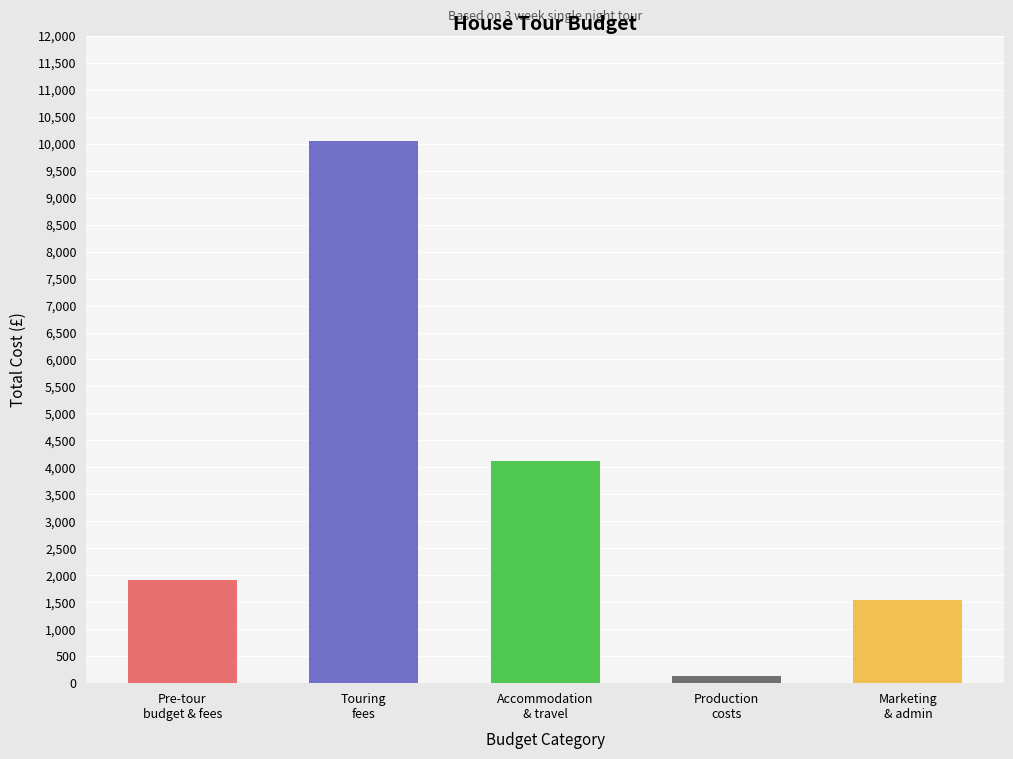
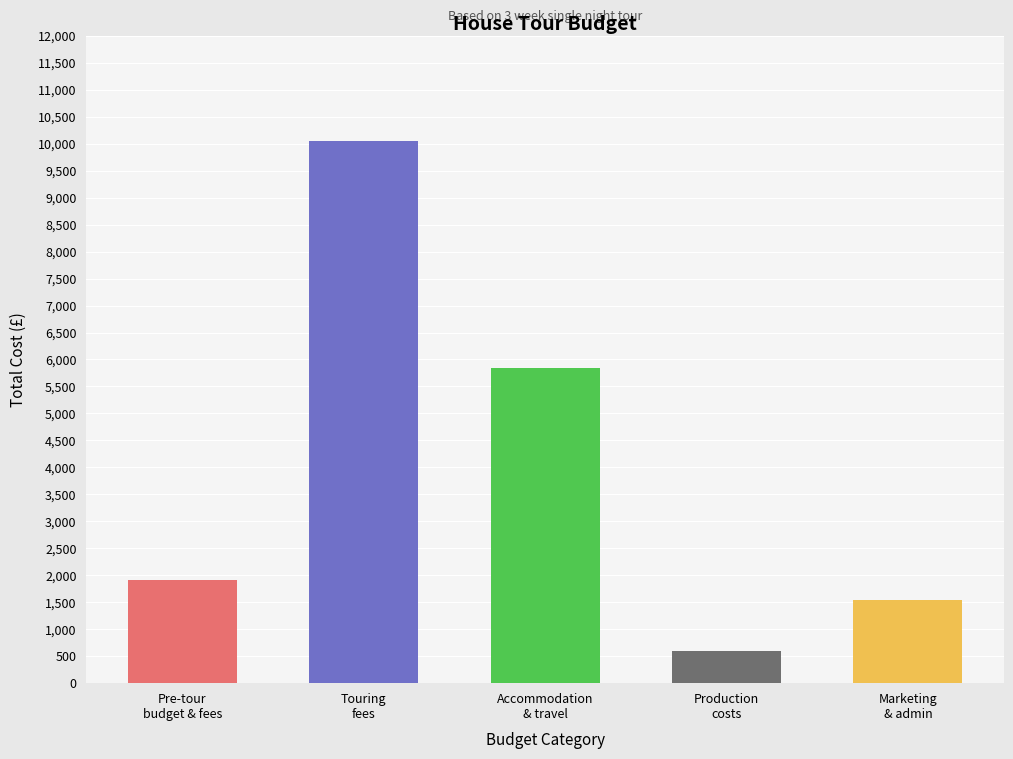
  {
    "Pre-tour budget & fees": "1,900",
    "Touring fees": "10,100",
-   "Accommodation & travel": "4,100",
-   "Production costs": "100",
+   "Accommodation & travel": "5,900",
+   "Production costs": "600",
    "Marketing & admin": "1,600"
  }
